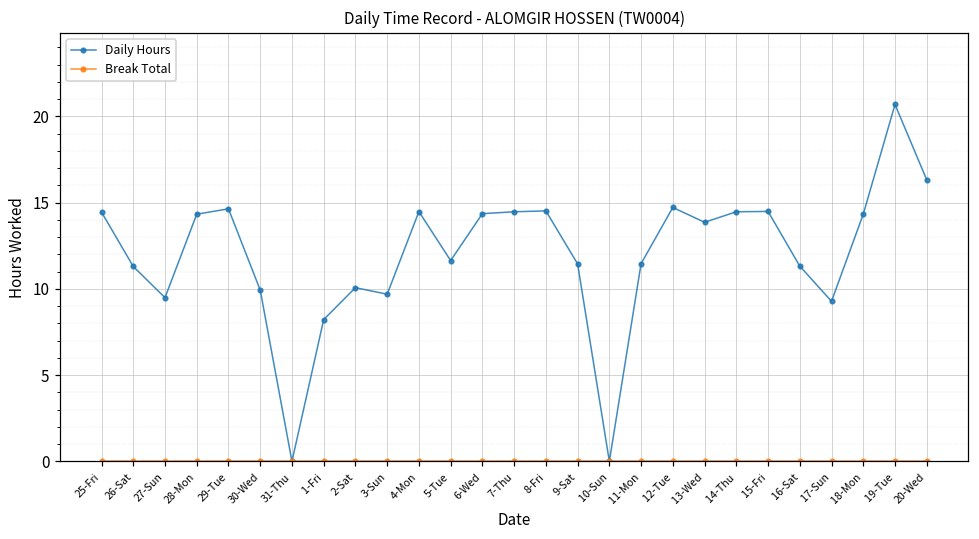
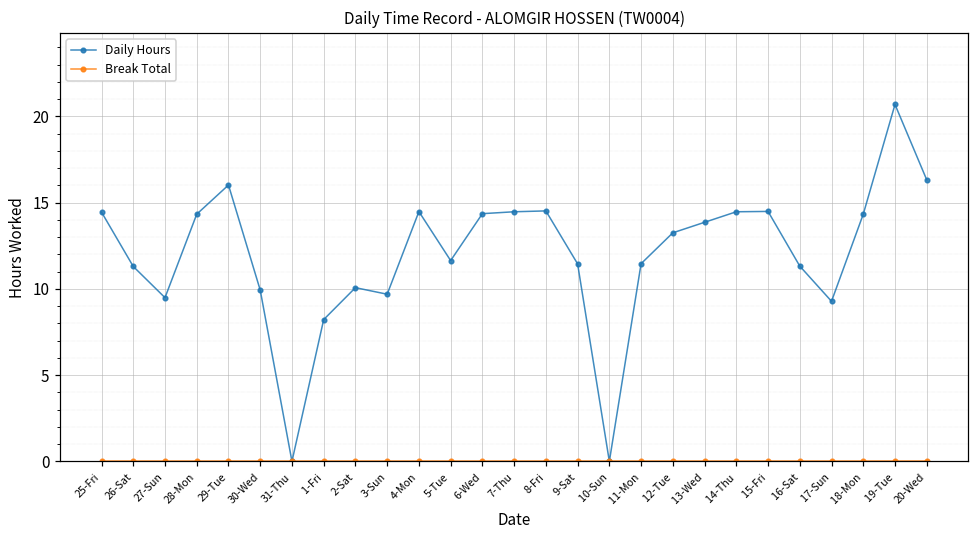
  {
    "Daily Hours": {
      "25-Fri": 14.5,
      "26-Sat": 11.3,
      "27-Sun": 9.5,
      "28-Mon": 14.3,
-     "29-Tue": 14.6,
+     "29-Tue": 16.0,
      "30-Wed": 9.9,
      "1-Fri": 8.2,
      "2-Sat": 10.1,
      "3-Sun": 9.7,
      "4-Mon": 14.5,
      "5-Tue": 11.6,
      "6-Wed": 14.4,
      "7-Thu": 14.5,
      "8-Fri": 14.5,
      "9-Sat": 11.5,
      "11-Mon": 11.5,
-     "12-Tue": 14.7,
+     "12-Tue": 13.3,
      "13-Wed": 13.9,
      "14-Thu": 14.5,
      "15-Fri": 14.5,
      "16-Sat": 11.3,
      "17-Sun": 9.3,
      "18-Mon": 14.3,
      "19-Tue": 20.7,
      "20-Wed": 16.3
    },
    "Break Total": {
      "25-Fri": 0.0,
      "26-Sat": 0.0,
      "27-Sun": 0.0,
      "28-Mon": 0.0,
      "29-Tue": 0.0,
      "30-Wed": 0.0,
      "1-Fri": 0.0,
      "2-Sat": 0.0,
      "3-Sun": 0.0,
      "4-Mon": 0.0,
      "5-Tue": 0.0,
      "6-Wed": 0.0,
      "7-Thu": 0.0,
      "8-Fri": 0.0,
      "9-Sat": 0.0,
      "11-Mon": 0.0,
      "12-Tue": 0.0,
      "13-Wed": 0.0,
      "14-Thu": 0.0,
      "15-Fri": 0.0,
      "16-Sat": 0.0,
      "17-Sun": 0.0,
      "18-Mon": 0.0,
      "19-Tue": 0.0,
      "20-Wed": 0.0
    }
  }
